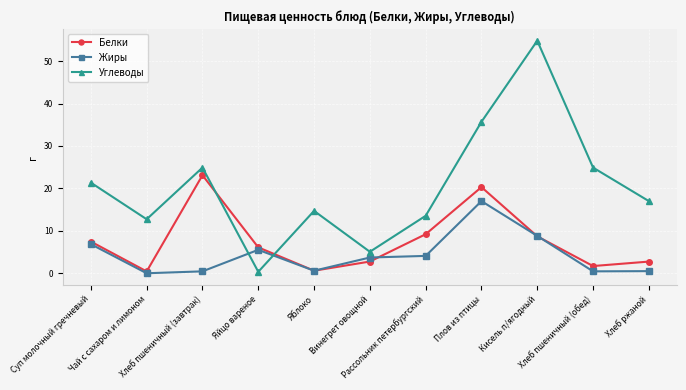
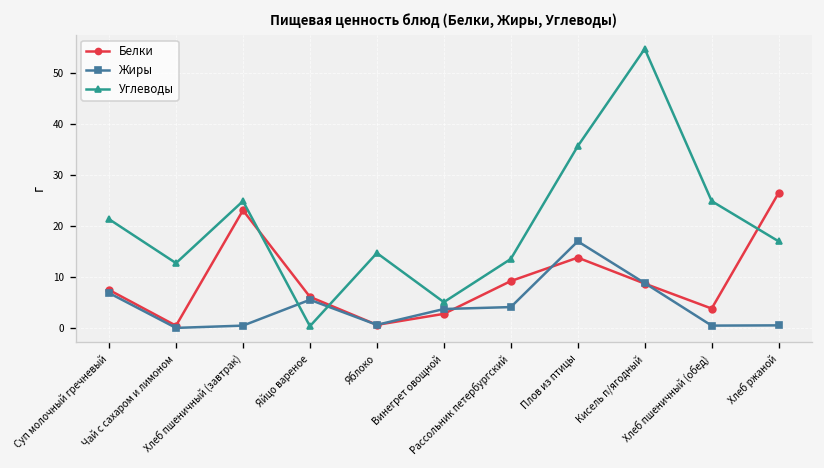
  {
    "Белки": {
      "Суп молочный гречневый": 7,
      "Хлеб пшеничный (завтрак)": 23,
      "Винегрет овощной": 3,
      "Рассольник петербургский": 9,
-     "Плов из птицы": 20,
-     "Хлеб пшеничный (обед)": 2,
-     "Хлеб ржаной": 3
+     "Плов из птицы": 14,
+     "Хлеб пшеничный (обед)": 4,
+     "Хлеб ржаной": 27
    }
  }
